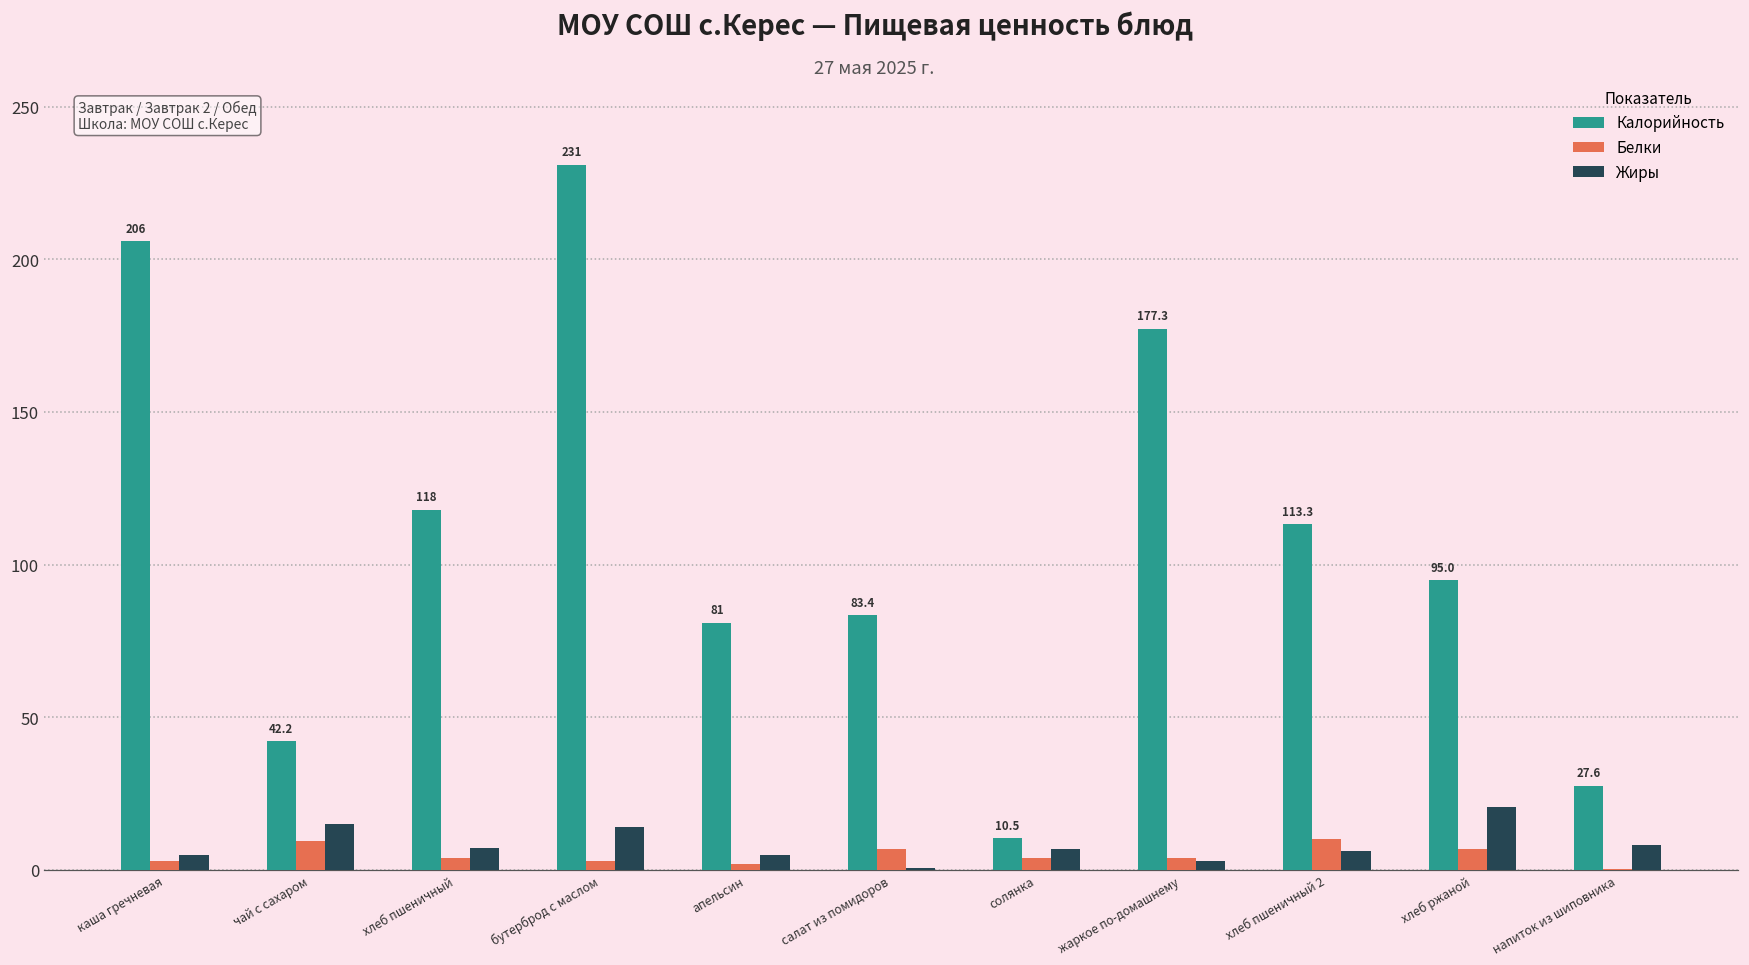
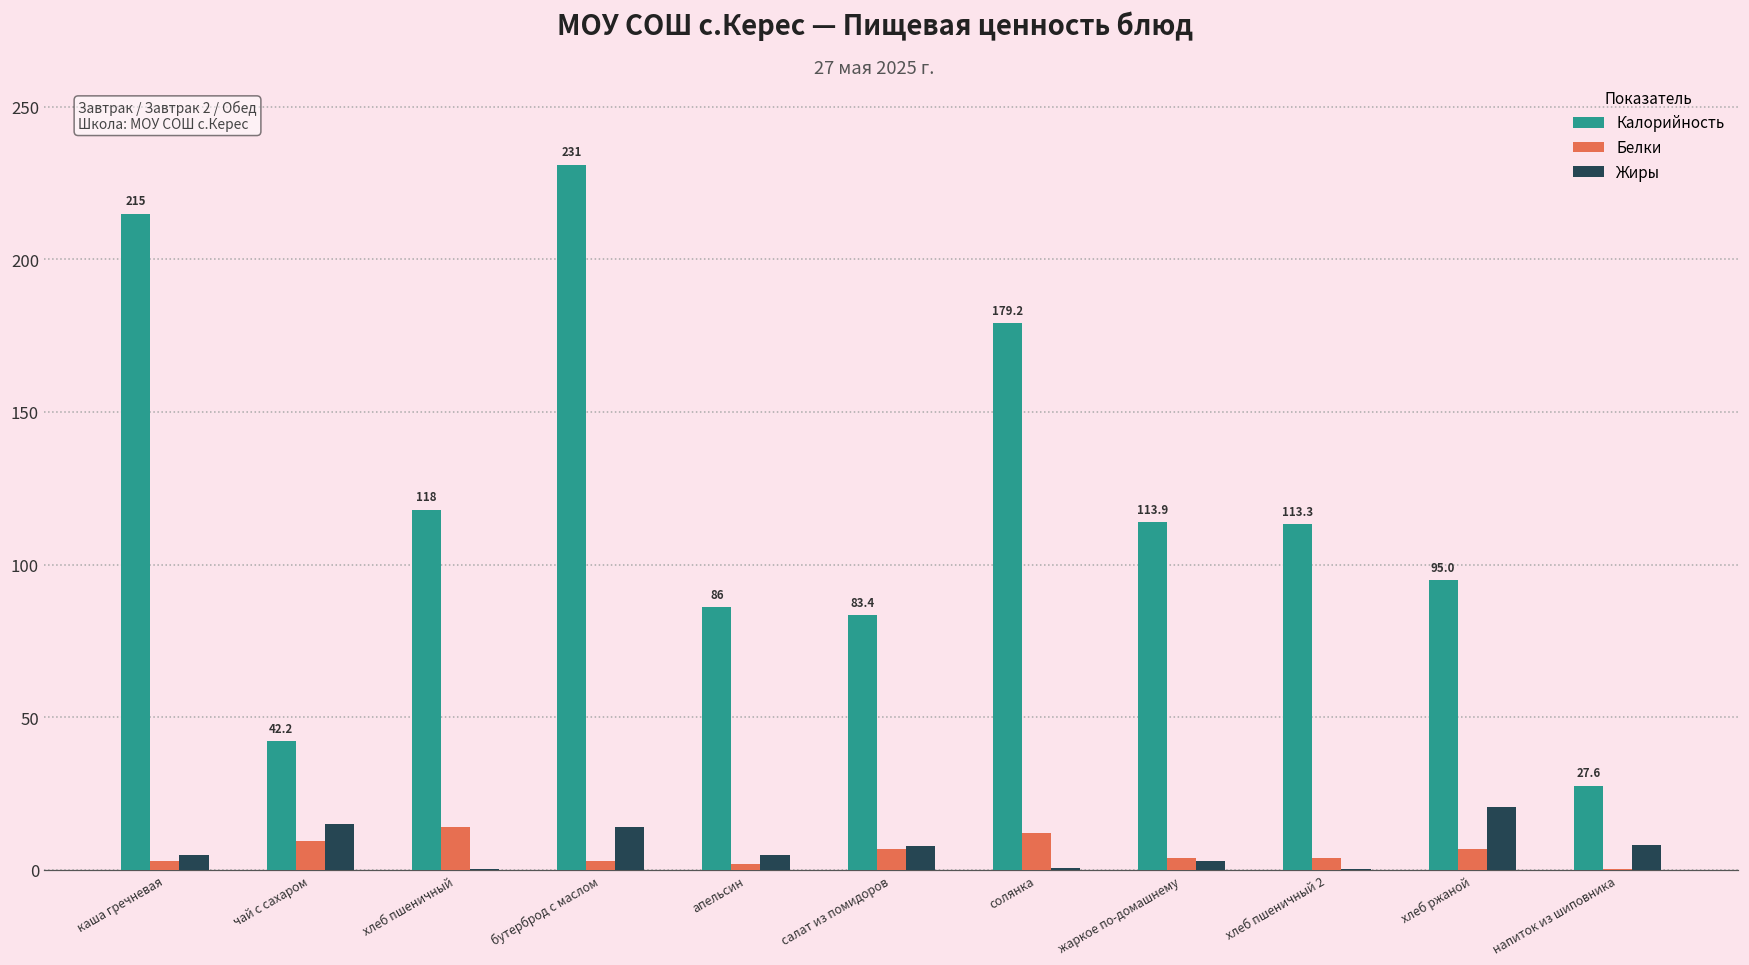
  {
    "Калорийность": {
-     "каша гречневая": 206,
+     "каша гречневая": 215,
      "чай с сахаром": 42.2,
      "хлеб пшеничный": 118,
      "бутерброд с маслом": 231,
-     "апельсин": 81,
+     "апельсин": 86,
      "салат из помидоров": 83.4,
-     "солянка": 10.5,
-     "жаркое по-домашнему": 177.3,
+     "солянка": 179.2,
+     "жаркое по-домашнему": 113.9,
      "хлеб пшеничный 2": 113.3,
      "хлеб ржаной": 95.0,
      "напиток из шиповника": 27.6
    },
    "Белки": {
      "каша гречневая": 3,
      "чай с сахаром": 10,
-     "хлеб пшеничный": 4,
+     "хлеб пшеничный": 14,
      "бутерброд с маслом": 3,
      "апельсин": 2,
      "салат из помидоров": 7,
-     "солянка": 4,
+     "солянка": 12,
      "жаркое по-домашнему": 4,
-     "хлеб пшеничный 2": 10,
+     "хлеб пшеничный 2": 4,
      "хлеб ржаной": 7
    },
    "Жиры": {
      "каша гречневая": 5,
      "чай с сахаром": 15,
-     "хлеб пшеничный": 7,
+     "хлеб пшеничный": 0,
      "бутерброд с маслом": 14,
      "апельсин": 5,
-     "салат из помидоров": 1,
-     "солянка": 7,
+     "салат из помидоров": 8,
+     "солянка": 1,
      "жаркое по-домашнему": 3,
-     "хлеб пшеничный 2": 6,
+     "хлеб пшеничный 2": 0,
      "хлеб ржаной": 21,
      "напиток из шиповника": 8
    }
  }
